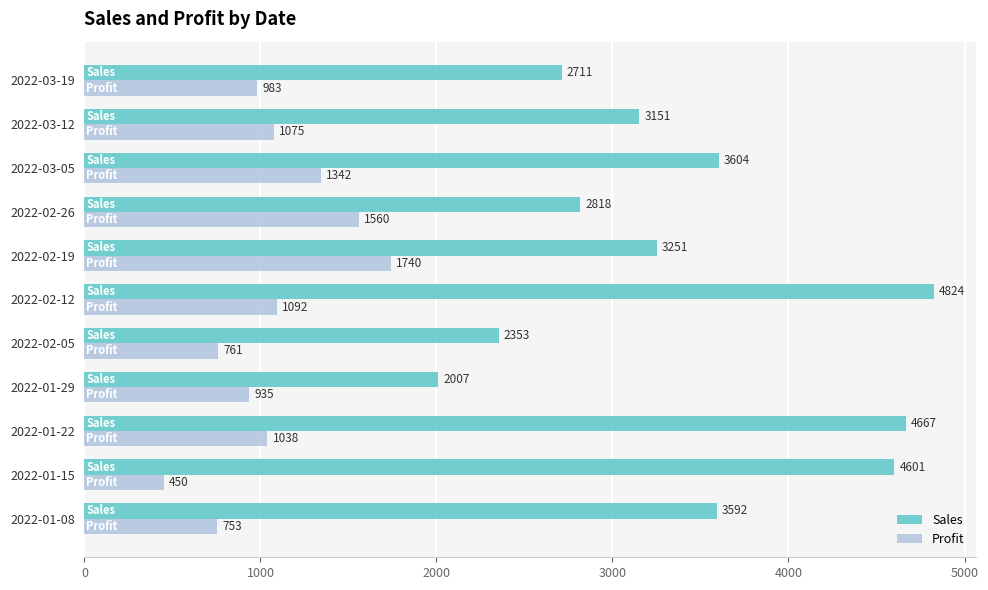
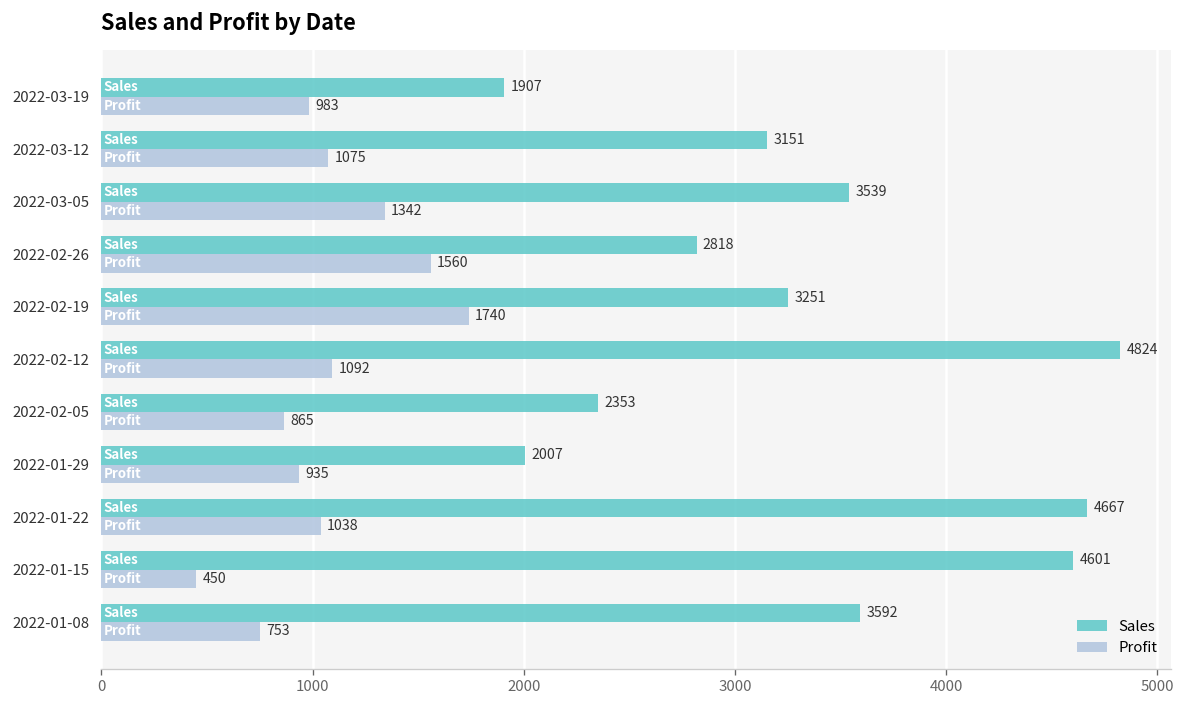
  {
    "Sales": {
-     "2022-03-19": 2711,
+     "2022-03-19": 1907,
      "2022-03-12": 3151,
-     "2022-03-05": 3604,
+     "2022-03-05": 3539,
      "2022-02-26": 2818,
      "2022-02-19": 3251,
      "2022-02-12": 4824,
      "2022-02-05": 2353,
      "2022-01-29": 2007,
      "2022-01-22": 4667,
      "2022-01-15": 4601,
      "2022-01-08": 3592
    },
    "Profit": {
      "2022-03-19": 983,
      "2022-03-12": 1075,
      "2022-03-05": 1342,
      "2022-02-26": 1560,
      "2022-02-19": 1740,
      "2022-02-12": 1092,
-     "2022-02-05": 761,
+     "2022-02-05": 865,
      "2022-01-29": 935,
      "2022-01-22": 1038,
      "2022-01-15": 450,
      "2022-01-08": 753
    }
  }
